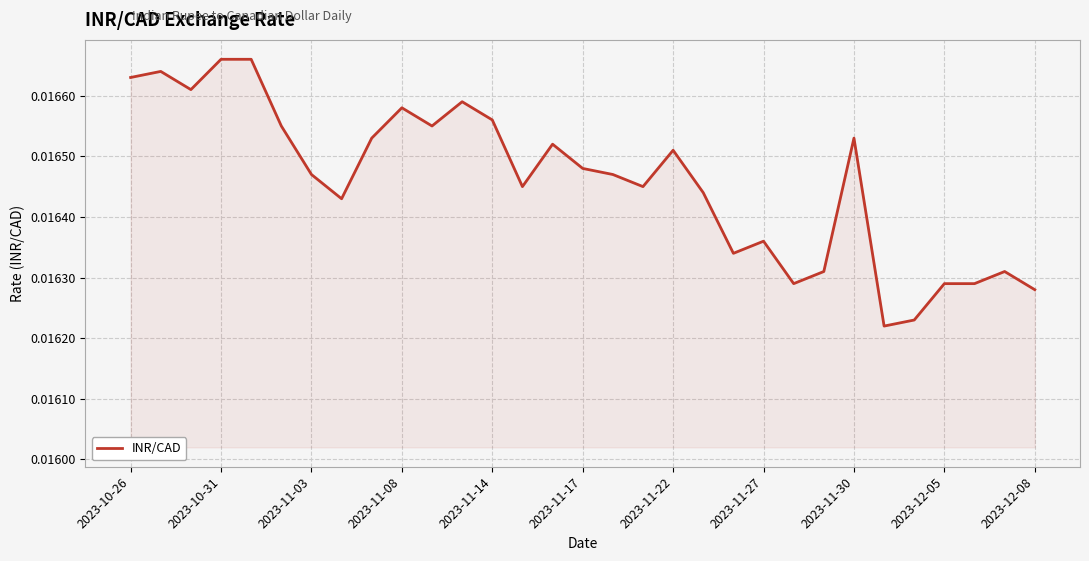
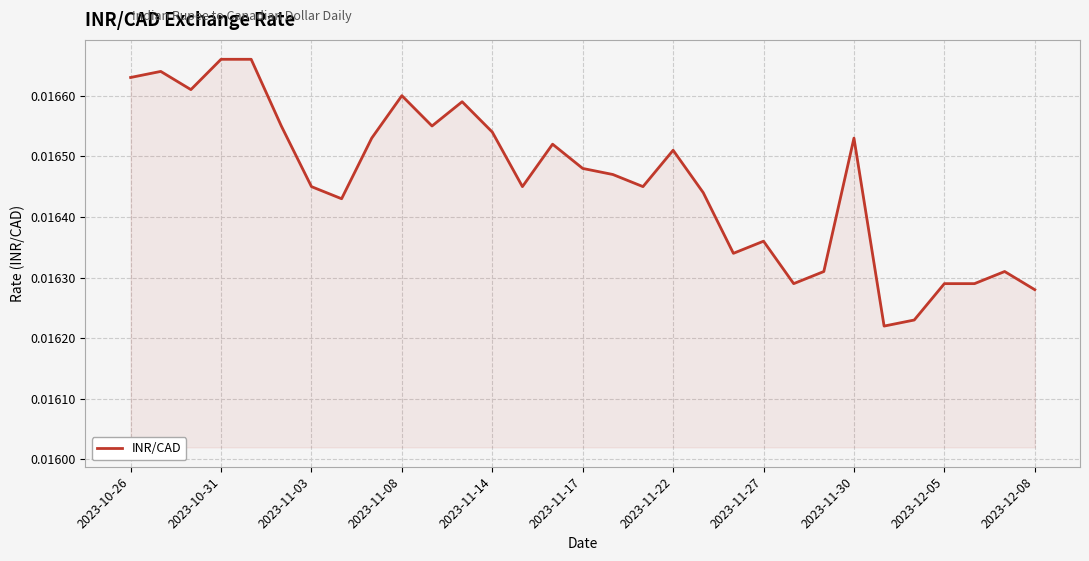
  {
    "2023-10-26": 0.01663,
    "2023-10-31": 0.01666,
-   "2023-11-03": 0.01647,
-   "2023-11-08": 0.01658,
-   "2023-11-14": 0.01656,
+   "2023-11-03": 0.01645,
+   "2023-11-08": 0.01660,
+   "2023-11-14": 0.01654,
    "2023-11-17": 0.01648,
    "2023-11-22": 0.01651,
    "2023-11-27": 0.01636,
    "2023-11-30": 0.01653,
    "2023-12-05": 0.01629,
    "2023-12-08": 0.01628
  }
